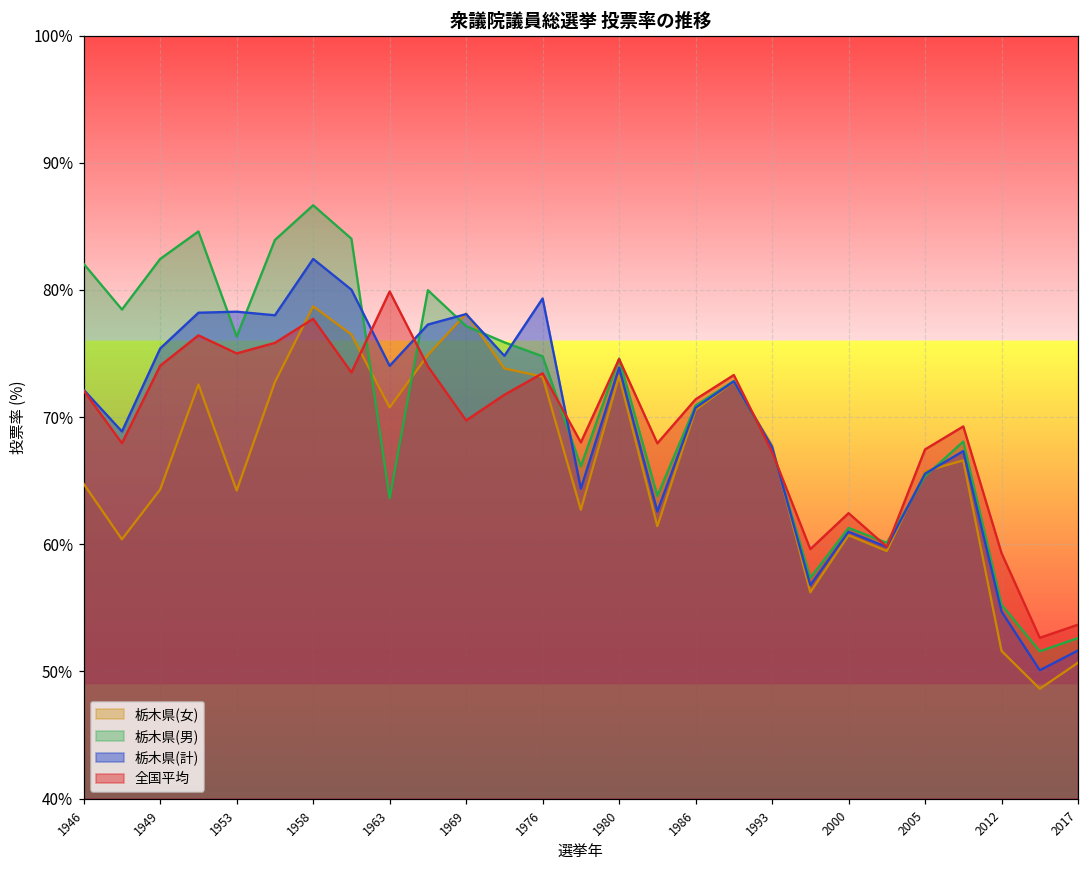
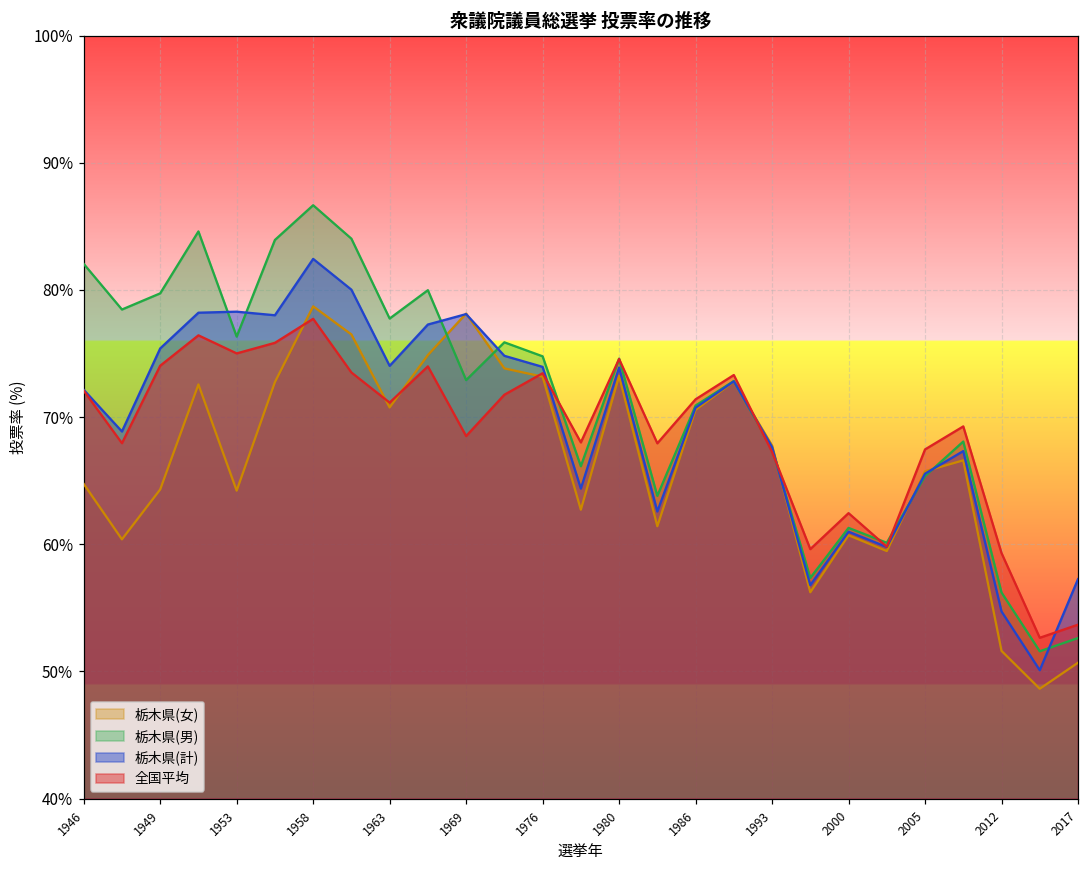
  {
    "栃木県(女)": {
      "1946": "64.8%",
      "1949": "64.3%",
      "1953": "64.2%",
      "1958": "78.7%",
      "1963": "70.8%",
      "1976": "73.2%",
      "1980": "73.2%",
      "2000": "60.7%",
      "2012": "51.6%",
      "2017": "50.7%"
    },
    "栃木県(男)": {
      "1946": "82.1%",
-     "1949": "82.4%",
+     "1949": "79.7%",
      "1953": "76.3%",
      "1958": "86.7%",
-     "1963": "63.6%",
-     "1969": "77.2%",
+     "1963": "77.8%",
+     "1969": "72.9%",
      "1976": "74.8%",
      "2000": "61.3%",
-     "2012": "55.3%",
+     "2012": "56.2%",
      "2017": "52.6%"
    },
    "栃木県(計)": {
      "1949": "75.4%",
      "1953": "78.3%",
      "1958": "82.4%",
      "1963": "74.0%",
-     "1976": "79.3%",
+     "1976": "74.0%",
      "1980": "73.9%",
      "2000": "61.0%",
      "2012": "54.7%",
-     "2017": "51.7%"
+     "2017": "57.3%"
    },
    "全国平均": {
      "1949": "74.0%",
      "1953": "75.0%",
      "1958": "77.7%",
-     "1963": "79.9%",
-     "1969": "69.7%",
+     "1963": "71.1%",
+     "1969": "68.5%",
      "1976": "73.5%",
      "1986": "71.4%",
      "1993": "67.3%",
      "2000": "62.5%",
      "2005": "67.5%",
      "2012": "59.3%",
      "2017": "53.7%"
    }
  }
